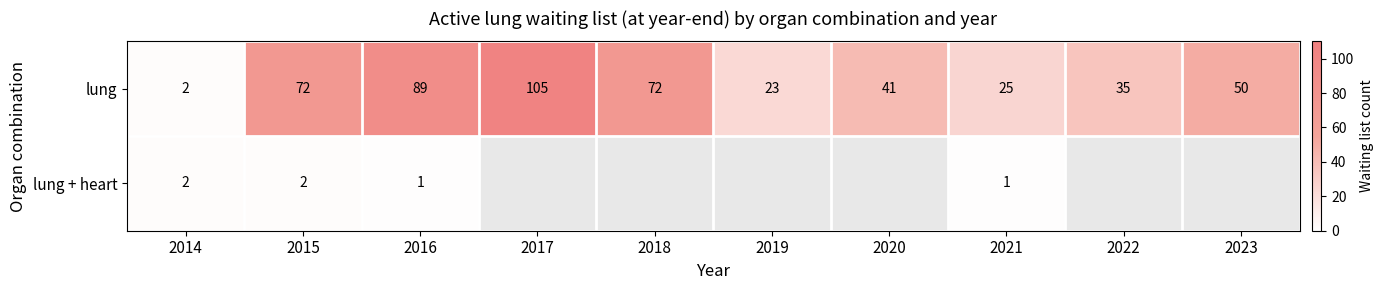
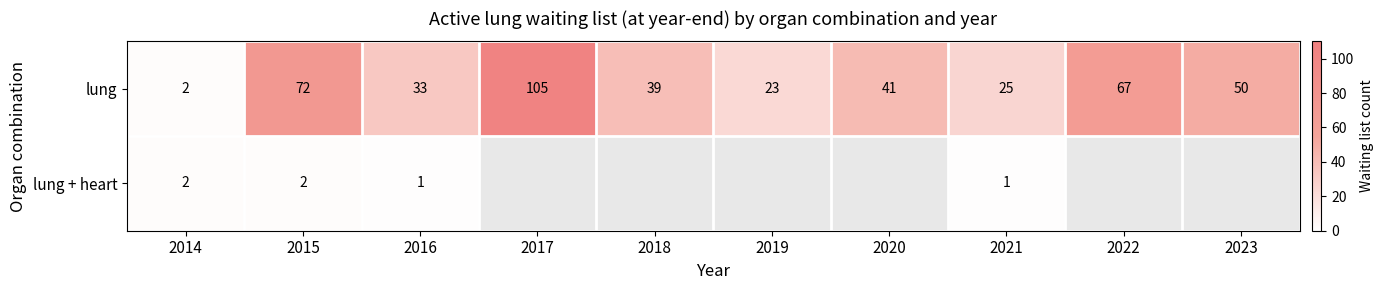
  {
    "lung": {
      "2014": 2,
      "2015": 72,
-     "2016": 89,
+     "2016": 33,
      "2017": 105,
-     "2018": 72,
+     "2018": 39,
      "2019": 23,
      "2020": 41,
      "2021": 25,
-     "2022": 35,
+     "2022": 67,
      "2023": 50
    },
    "lung + heart": {
      "2014": 2,
      "2015": 2,
      "2016": 1,
      "2021": 1
    }
  }
